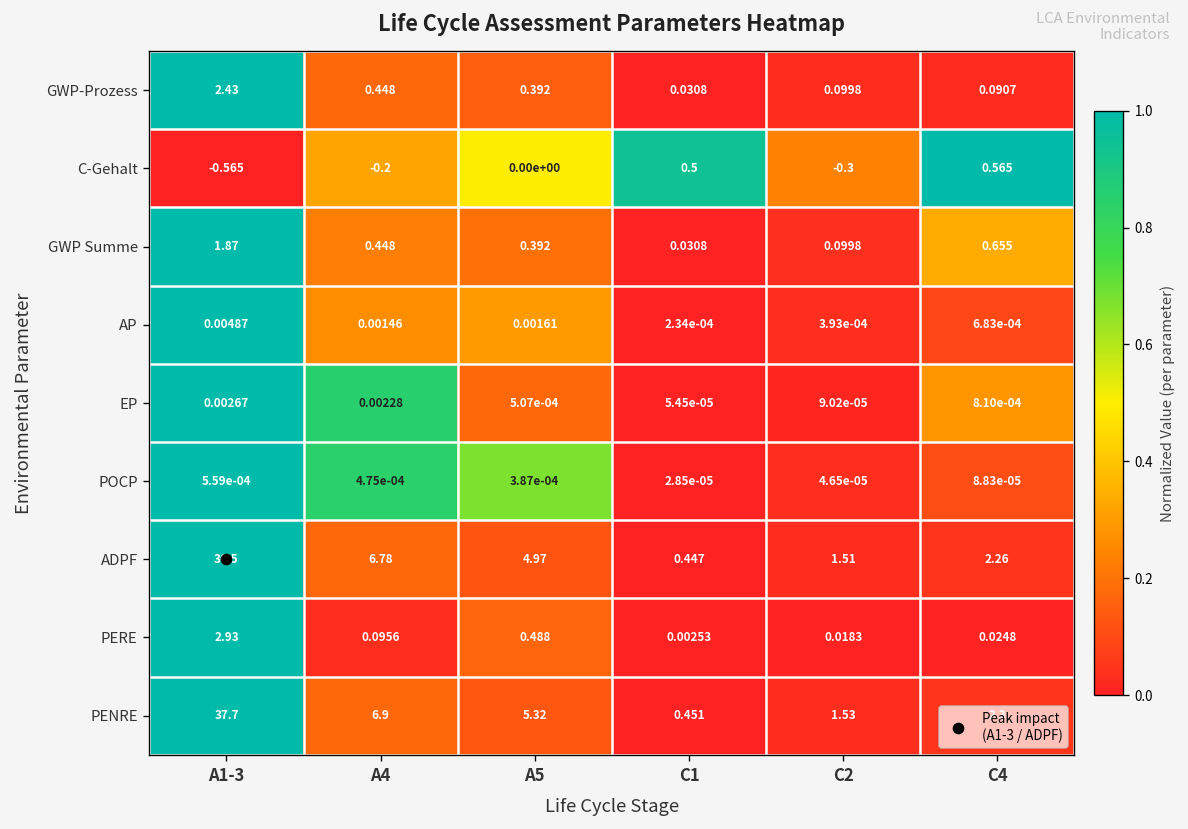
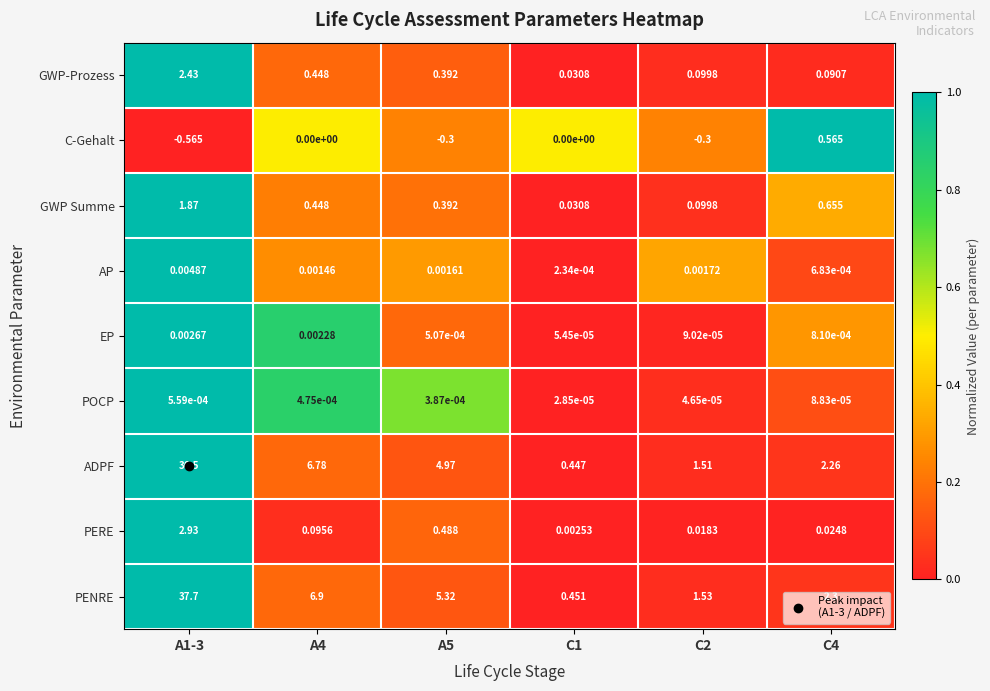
  {
    "GWP-Prozess": {
      "A1-3": "2.43",
      "A4": "0.448",
      "A5": "0.392",
      "C1": "0.0308",
      "C2": "0.0998",
      "C4": "0.0907"
    },
    "C-Gehalt": {
      "A1-3": "-0.565",
-     "A4": "-0.2",
-     "A5": "0.00e+00",
-     "C1": "0.5",
+     "A4": "0.00e+00",
+     "A5": "-0.3",
+     "C1": "0.00e+00",
      "C2": "-0.3",
      "C4": "0.565"
    },
    "GWP Summe": {
      "A1-3": "1.87",
      "A4": "0.448",
      "A5": "0.392",
      "C1": "0.0308",
      "C2": "0.0998",
      "C4": "0.655"
    },
    "AP": {
      "A1-3": "0.00487",
      "A4": "0.00146",
      "A5": "0.00161",
      "C1": "2.34e-04",
-     "C2": "3.93e-04",
+     "C2": "0.00172",
      "C4": "6.83e-04"
    },
    "EP": {
      "A1-3": "0.00267",
      "A4": "0.00228",
      "A5": "5.07e-04",
      "C1": "5.45e-05",
      "C2": "9.02e-05",
      "C4": "8.10e-04"
    },
    "POCP": {
      "A1-3": "5.59e-04",
      "A4": "4.75e-04",
      "A5": "3.87e-04",
      "C1": "2.85e-05",
      "C2": "4.65e-05",
      "C4": "8.83e-05"
    },
    "ADPF": {
      "A4": "6.78",
      "A5": "4.97",
      "C1": "0.447",
      "C2": "1.51",
      "C4": "2.26"
    },
    "PERE": {
      "A1-3": "2.93",
      "A4": "0.0956",
      "A5": "0.488",
      "C1": "0.00253",
      "C2": "0.0183",
      "C4": "0.0248"
    },
    "PENRE": {
      "A1-3": "37.7",
      "A4": "6.9",
      "A5": "5.32",
      "C1": "0.451",
      "C2": "1.53"
    }
  }
